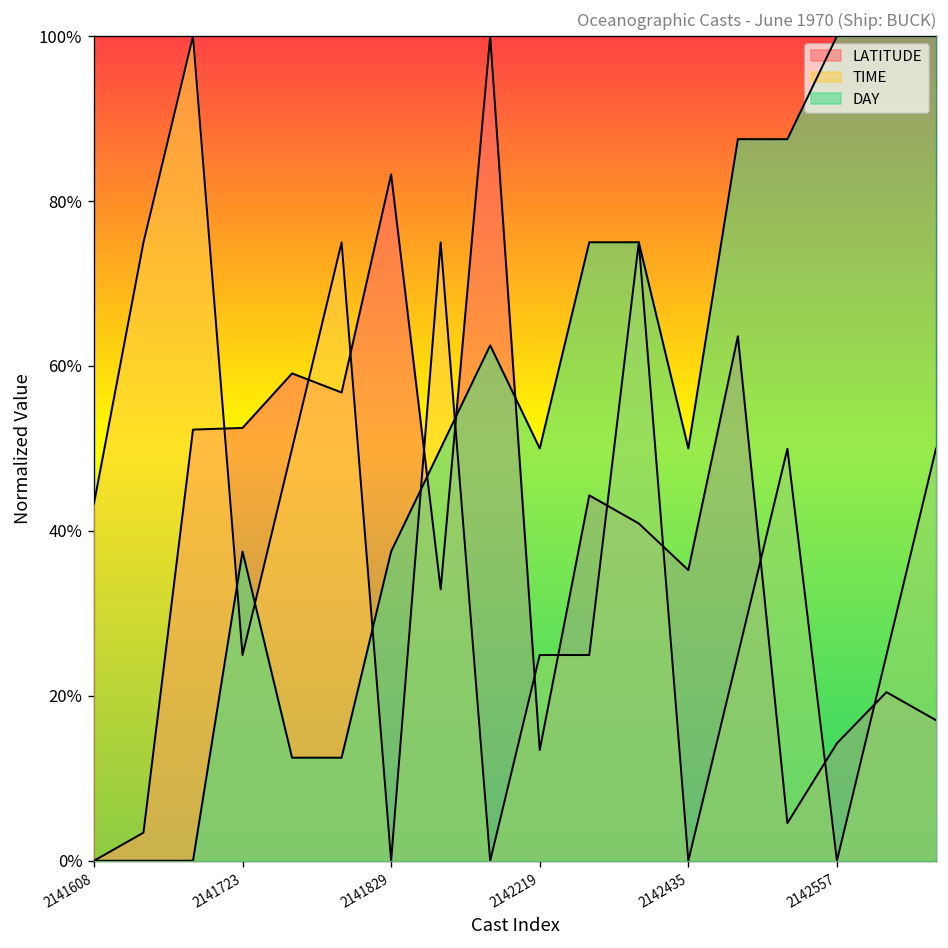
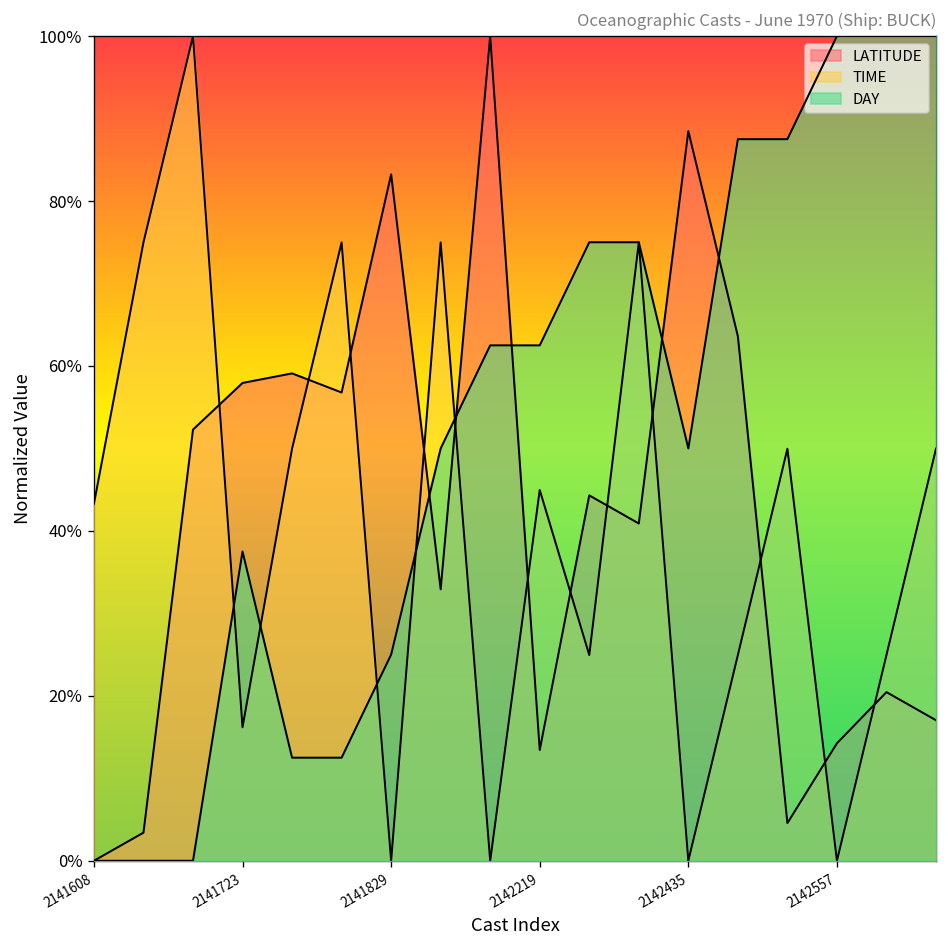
  {
    "LATITUDE": {
-     "2141723": "52%",
+     "2141723": "58%",
      "2141829": "83%",
      "2142219": "13%",
-     "2142435": "35%",
+     "2142435": "88%",
      "2142557": "14%"
    },
    "TIME": {
      "2141608": "43%",
-     "2141723": "25%",
+     "2141723": "16%",
      "2141829": "0%",
-     "2142219": "25%",
+     "2142219": "45%",
      "2142435": "0%",
      "2142557": "0%"
    },
    "DAY": {
      "2141723": "38%",
-     "2141829": "38%",
-     "2142219": "50%",
+     "2141829": "25%",
+     "2142219": "63%",
      "2142435": "50%",
      "2142557": "100%"
    }
  }
